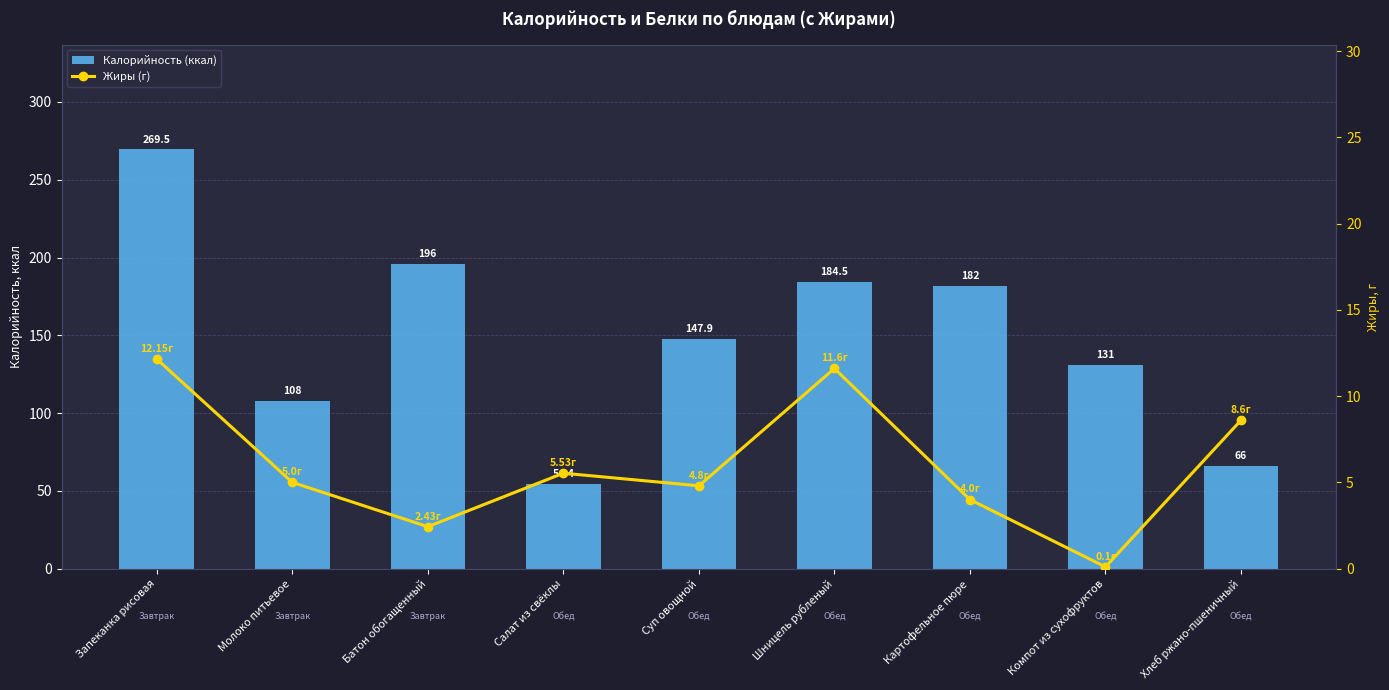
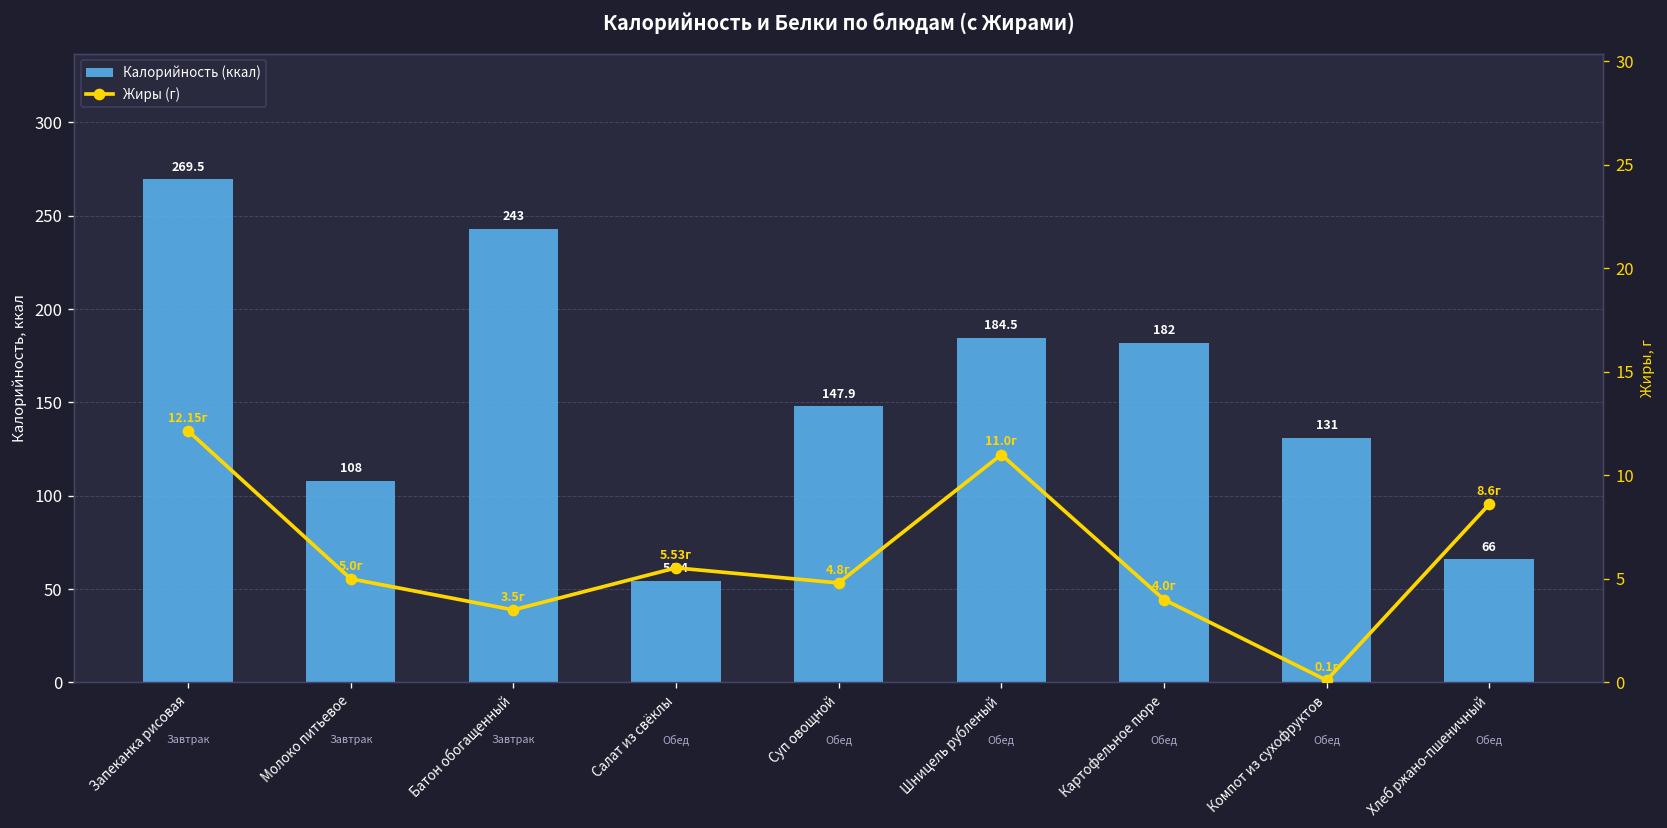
  {
    "Калорийность (ккал)": {
      "Запеканка рисовая": "269.5",
      "Молоко питьевое": "108",
-     "Батон обогащенный": "196",
+     "Батон обогащенный": "243",
      "Суп овощной": "147.9",
      "Шницель рубленый": "184.5",
      "Картофельное пюре": "182",
      "Компот из сухофруктов": "131",
      "Хлеб ржано-пшеничный": "66"
    },
    "Жиры (г)": {
      "Запеканка рисовая": "12.15г",
      "Молоко питьевое": "5.0г",
-     "Батон обогащенный": "2.43г",
+     "Батон обогащенный": "3.5г",
      "Салат из свёклы": "5.53г",
      "Суп овощной": "4.8г",
-     "Шницель рубленый": "11.6г",
+     "Шницель рубленый": "11.0г",
      "Картофельное пюре": "4.0г",
      "Компот из сухофруктов": "0.1г",
      "Хлеб ржано-пшеничный": "8.6г"
    }
  }
